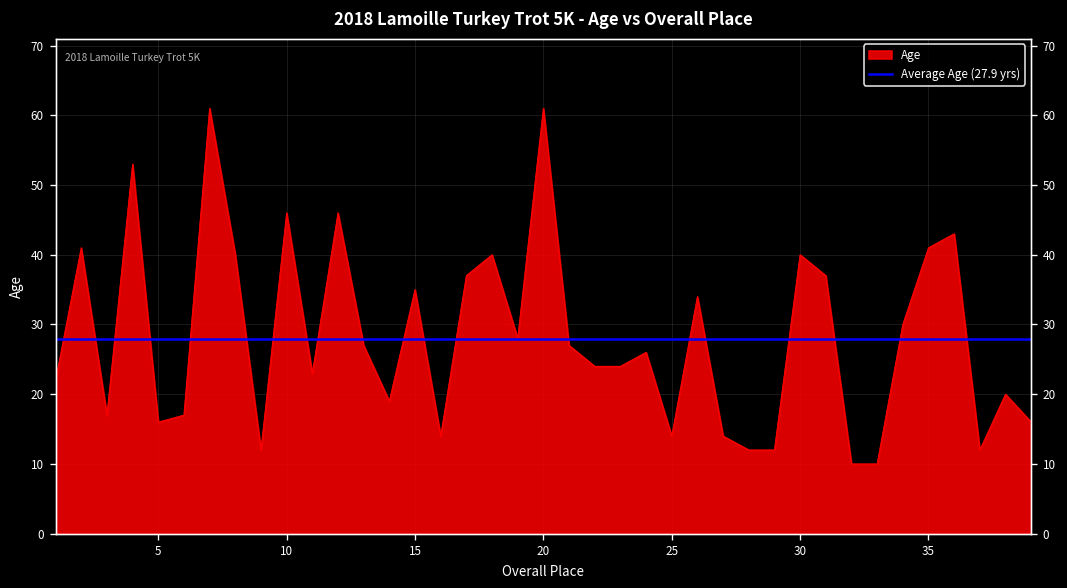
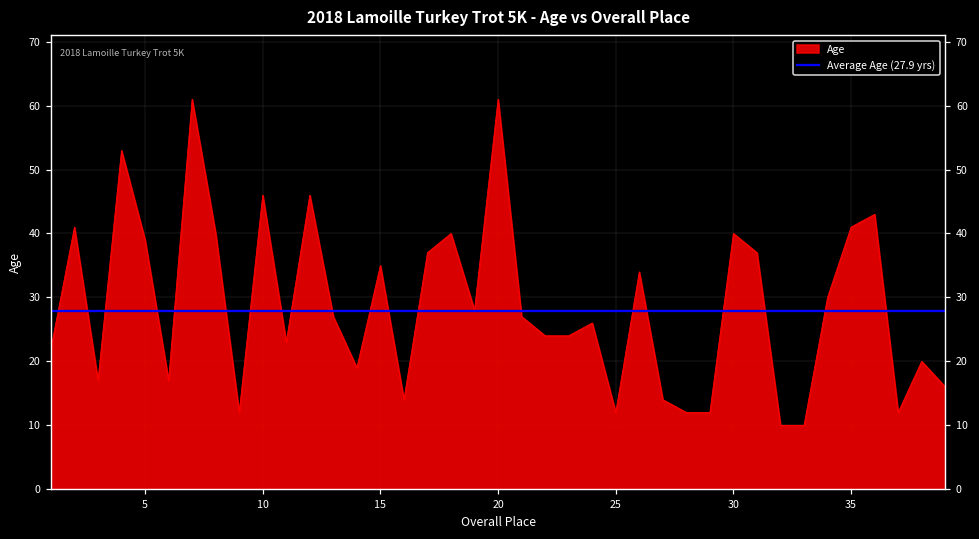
  {
-   "5": 16,
+   "5": 39,
    "10": 46,
    "15": 35,
    "20": 61,
-   "25": 14,
+   "25": 12,
    "30": 40,
    "35": 41
  }
